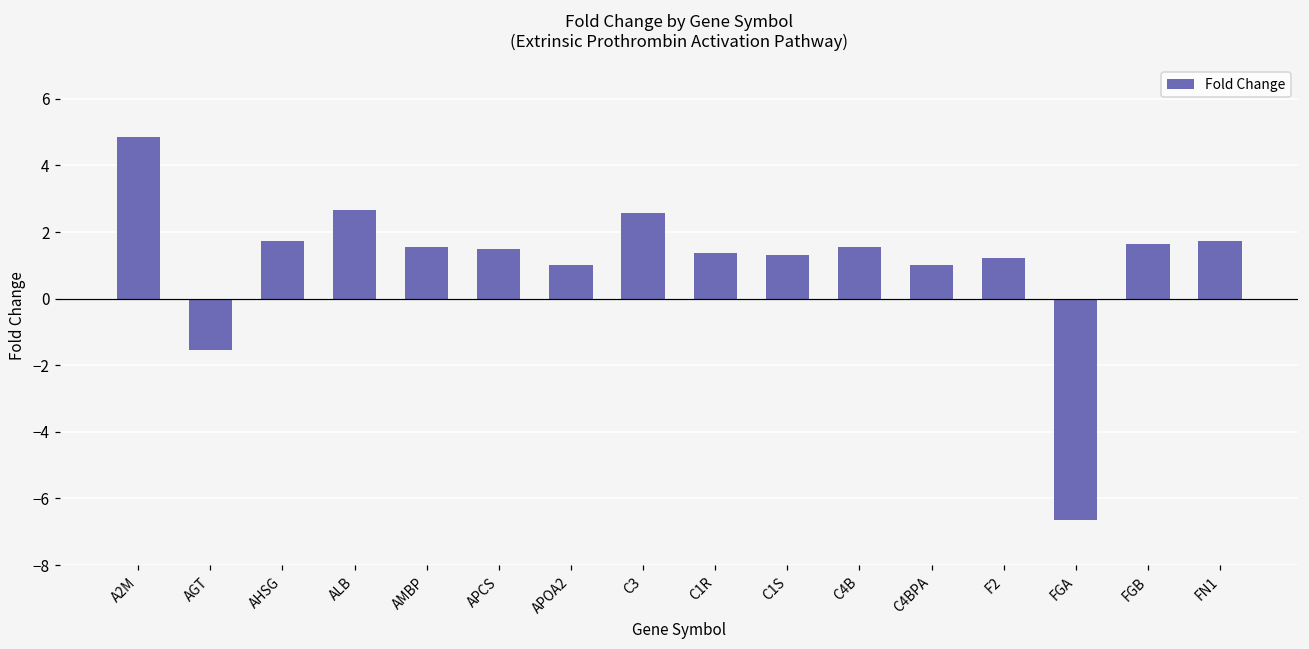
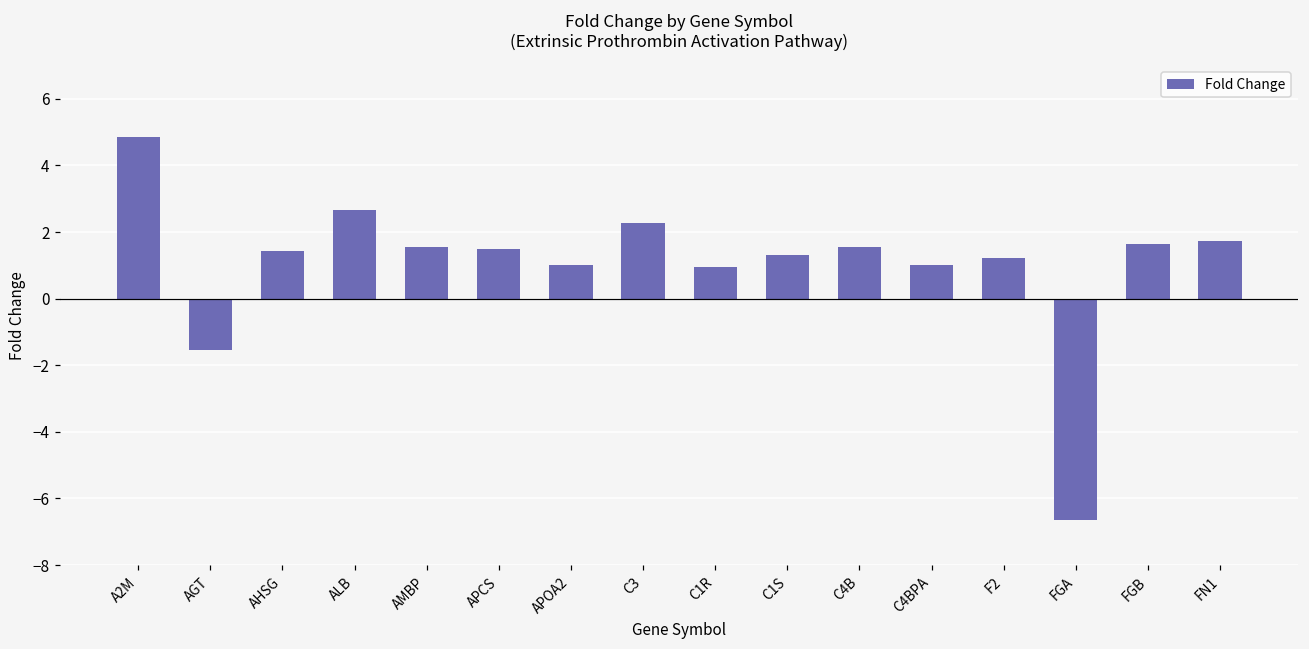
  {
    "A2M": 4.9,
    "AGT": -1.6,
-   "AHSG": 1.7,
+   "AHSG": 1.4,
    "ALB": 2.7,
    "AMBP": 1.5,
    "APCS": 1.5,
    "APOA2": 1.0,
-   "C3": 2.6,
-   "C1R": 1.4,
+   "C3": 2.3,
+   "C1R": 1.0,
    "C1S": 1.3,
    "C4B": 1.5,
    "C4BPA": 1.0,
    "F2": 1.2,
    "FGA": -6.6,
    "FGB": 1.6,
    "FN1": 1.7
  }
